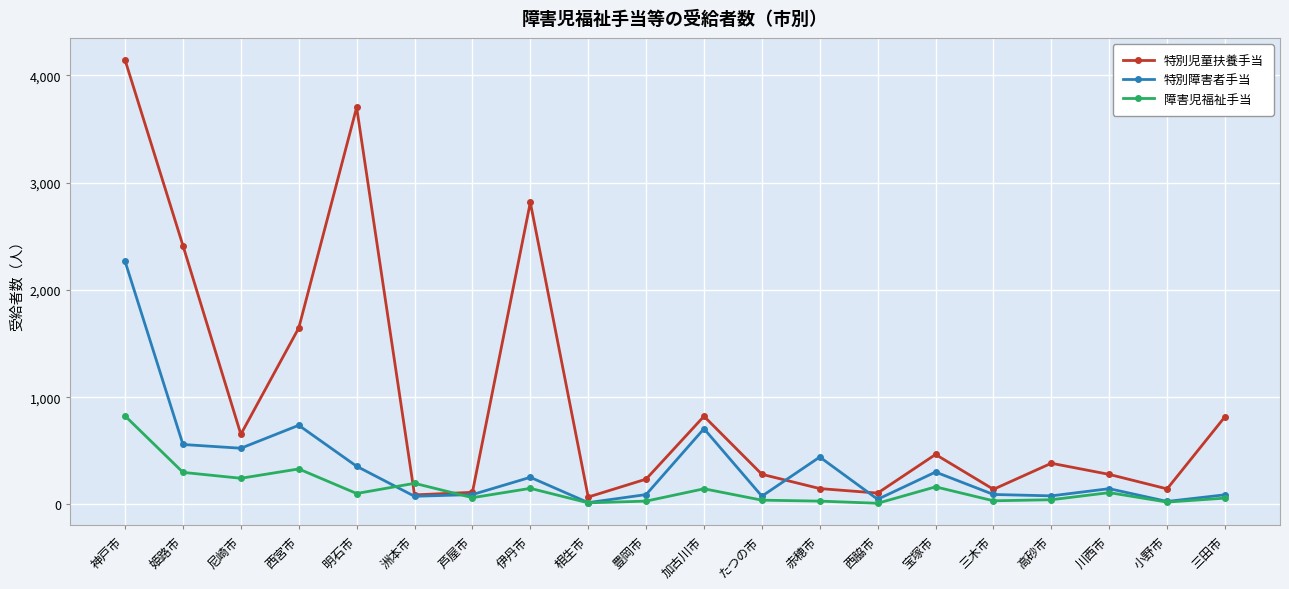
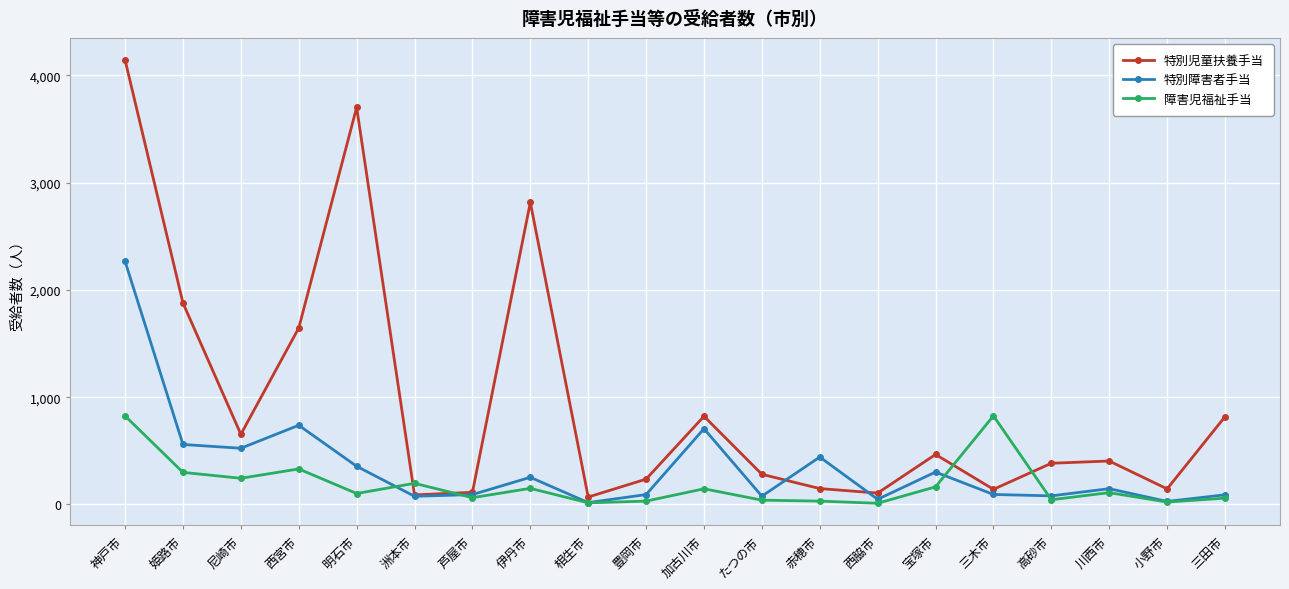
  {
    "特別児童扶養手当": {
      "神戸市": "4,140",
-     "姫路市": "2,410",
+     "姫路市": "1,880",
      "尼崎市": "650",
      "西宮市": "1,650",
      "明石市": "3,700",
      "伊丹市": "2,820",
      "相生市": "70",
      "豊岡市": "240",
      "加古川市": "820",
      "たつの市": "280",
      "赤穂市": "150",
      "西脇市": "110",
      "宝塚市": "470",
      "三木市": "140",
      "高砂市": "380",
-     "川西市": "280",
+     "川西市": "410",
      "小野市": "150",
      "三田市": "820"
    },
    "特別障害者手当": {
      "神戸市": "2,270",
      "姫路市": "560",
      "尼崎市": "520",
      "西宮市": "740",
      "明石市": "360",
      "伊丹市": "250",
      "豊岡市": "90",
      "加古川市": "710",
      "たつの市": "80",
      "赤穂市": "440",
      "西脇市": "50",
      "宝塚市": "300",
      "三木市": "90",
      "高砂市": "80",
      "川西市": "150",
      "三田市": "90"
    },
    "障害児福祉手当": {
      "神戸市": "830",
      "姫路市": "300",
      "尼崎市": "240",
      "西宮市": "330",
      "明石市": "100",
      "洲本市": "200",
      "芦屋市": "60",
      "伊丹市": "150",
      "豊岡市": "30",
      "加古川市": "150",
      "たつの市": "40",
      "赤穂市": "30",
      "西脇市": "10",
      "宝塚市": "160",
-     "三木市": "30",
+     "三木市": "830",
      "高砂市": "40",
      "川西市": "110",
      "三田市": "60"
    }
  }
